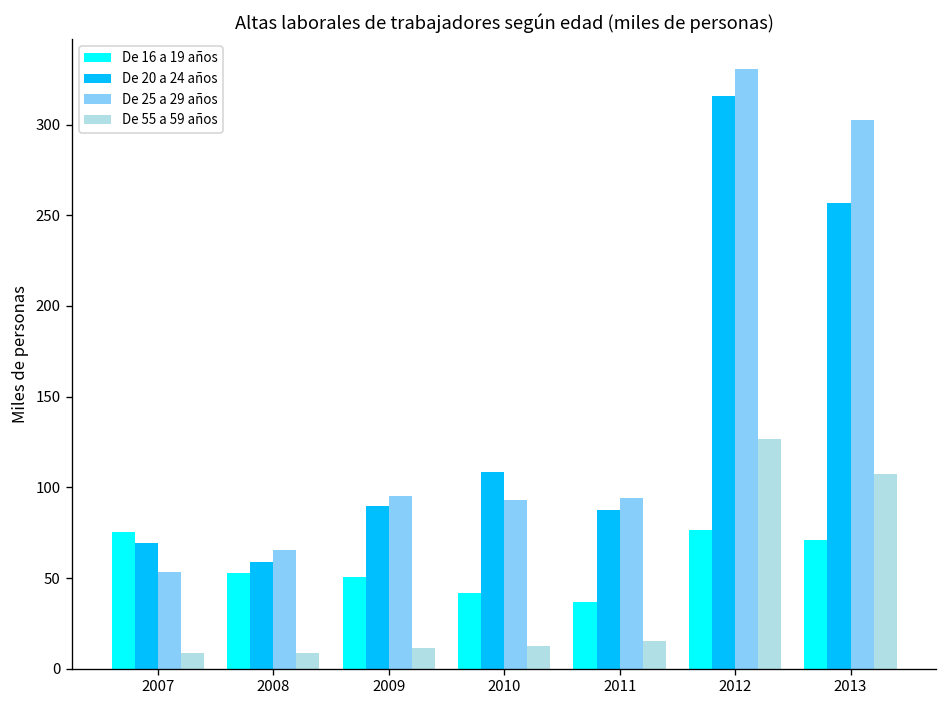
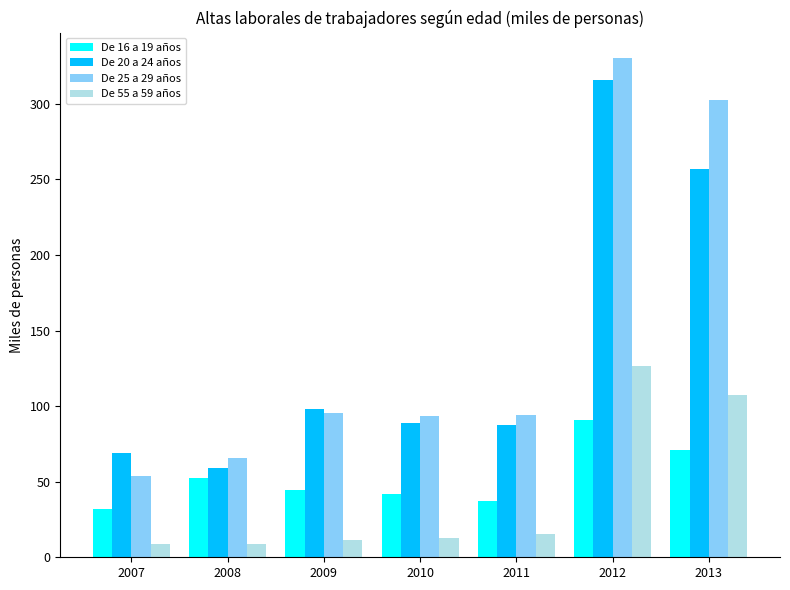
  {
    "De 16 a 19 años": {
-     "2007": 75,
+     "2007": 32,
      "2008": 53,
-     "2009": 51,
+     "2009": 44,
      "2010": 42,
      "2011": 37,
-     "2012": 76,
+     "2012": 91,
      "2013": 71
    },
    "De 20 a 24 años": {
      "2007": 69,
      "2008": 59,
-     "2009": 90,
-     "2010": 108,
+     "2009": 98,
+     "2010": 89,
      "2011": 88,
      "2012": 316,
      "2013": 257
    }
  }
